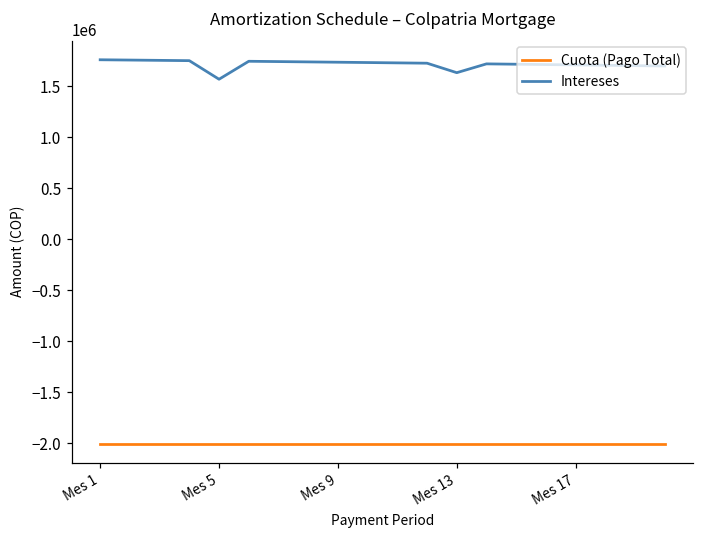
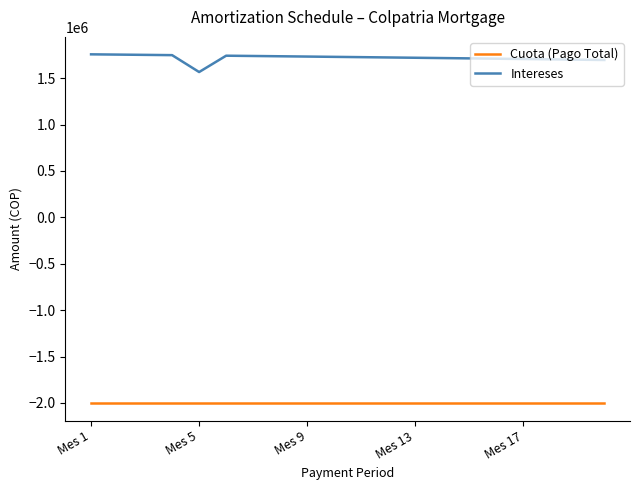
  {
    "Cuota (Pago Total)": {
      "Mes 1": -2000000,
      "Mes 5": -2000000,
      "Mes 9": -2000000,
      "Mes 13": -2000000,
      "Mes 17": -2000000
    },
    "Intereses": {
      "Mes 1": 1800000,
      "Mes 5": 1600000,
      "Mes 9": 1700000,
-     "Mes 13": 1600000
+     "Mes 13": 1700000
    }
  }
